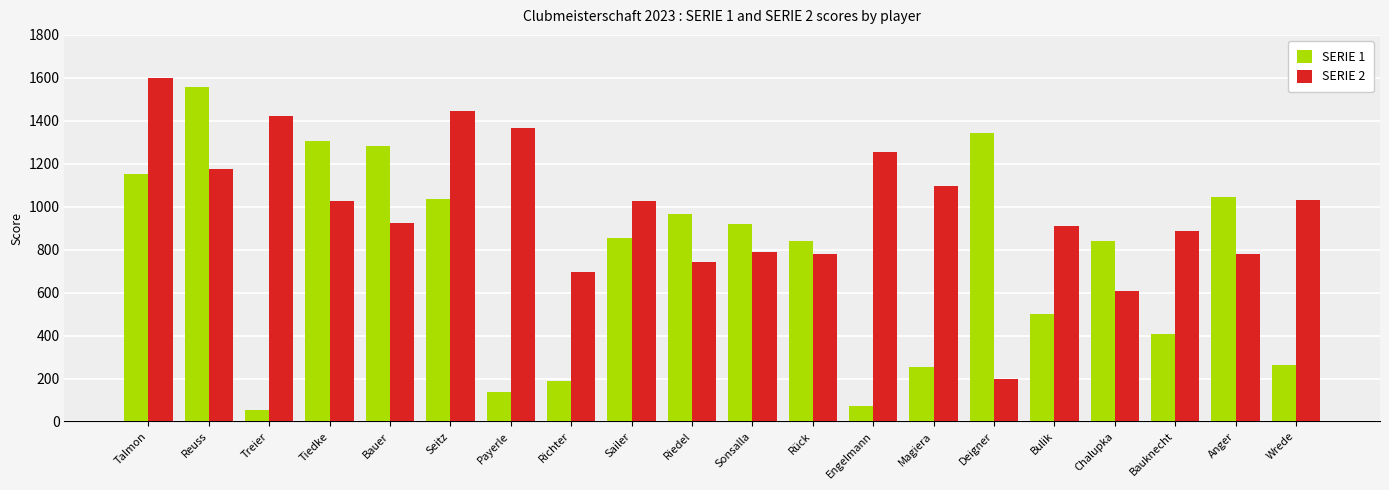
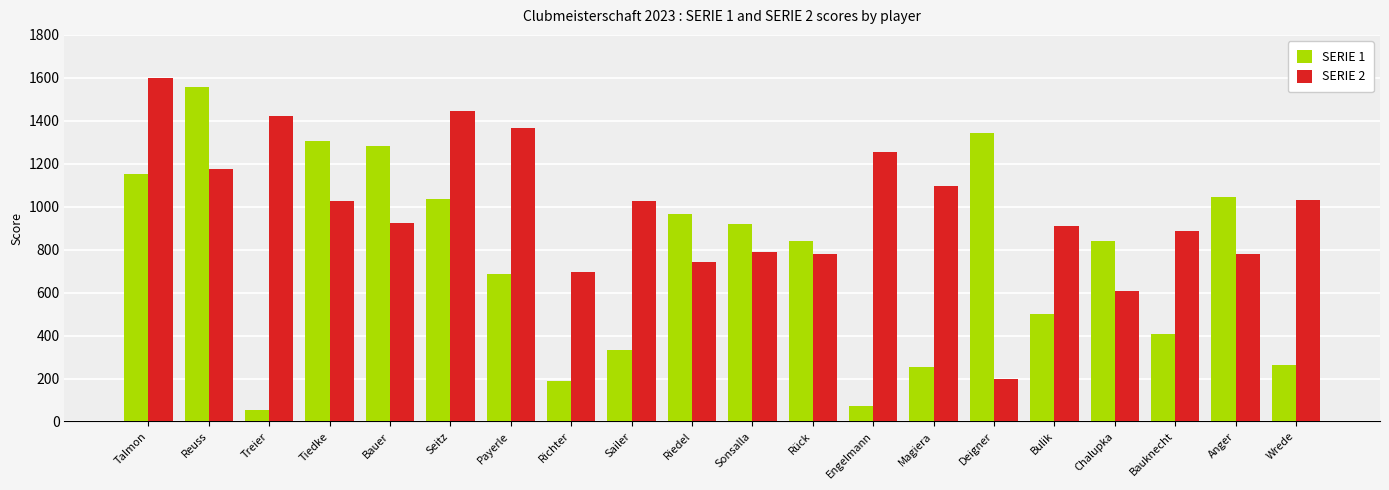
  {
    "SERIE 1": {
      "Talmon": 1150,
      "Reuss": 1560,
      "Treier": 50,
      "Tiedke": 1300,
      "Bauer": 1280,
      "Seitz": 1040,
-     "Payerle": 140,
+     "Payerle": 690,
      "Richter": 190,
-     "Sailer": 860,
+     "Sailer": 340,
      "Riedel": 970,
      "Sonsalla": 920,
      "Rück": 840,
      "Engelmann": 70,
      "Magiera": 250,
      "Deigner": 1340,
      "Bulik": 500,
      "Chalupka": 840,
      "Bauknecht": 410,
      "Anger": 1040,
      "Wrede": 260
    },
    "SERIE 2": {
      "Talmon": 1600,
      "Reuss": 1180,
      "Treier": 1420,
      "Tiedke": 1030,
      "Bauer": 920,
      "Seitz": 1450,
      "Payerle": 1370,
      "Richter": 700,
      "Sailer": 1030,
      "Riedel": 740,
      "Sonsalla": 790,
      "Rück": 780,
      "Engelmann": 1250,
      "Magiera": 1100,
      "Deigner": 200,
      "Bulik": 910,
      "Chalupka": 610,
      "Bauknecht": 890,
      "Anger": 780,
      "Wrede": 1030
    }
  }
